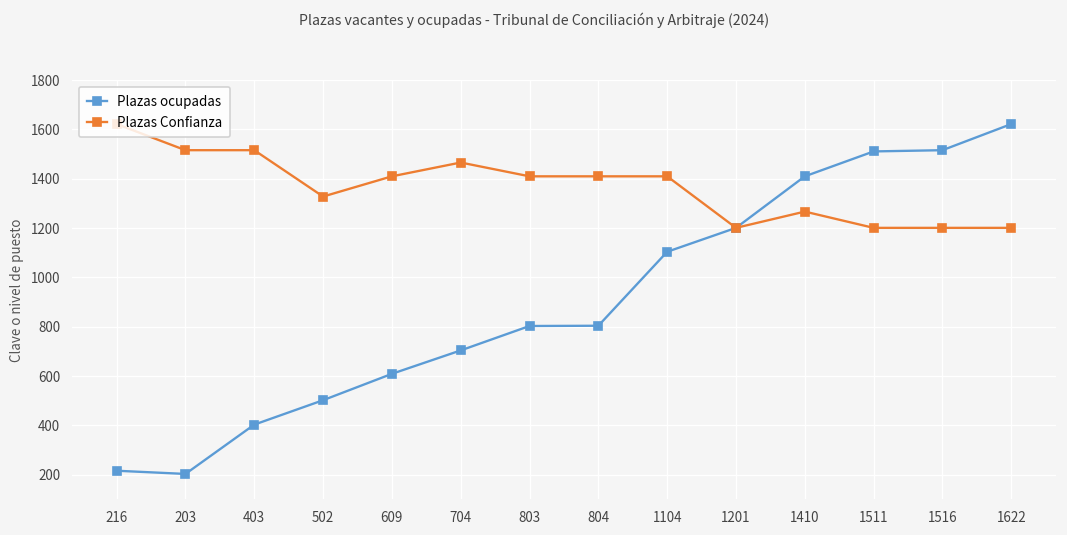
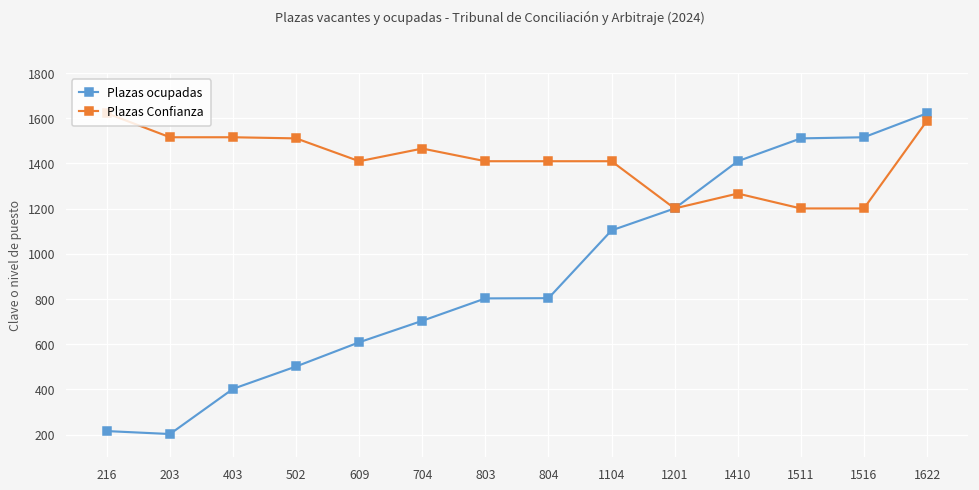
  {
    "Plazas ocupadas": {
      "216": 220,
      "203": 200,
      "403": 400,
      "502": 500,
      "609": 610,
      "704": 700,
      "803": 800,
      "804": 800,
      "1104": 1100,
      "1410": 1410,
      "1511": 1510,
      "1516": 1520,
      "1622": 1620
    },
    "Plazas Confianza": {
      "203": 1520,
      "403": 1520,
-     "502": 1330,
+     "502": 1510,
      "609": 1410,
      "704": 1470,
      "803": 1410,
      "804": 1410,
      "1104": 1410,
      "1410": 1270,
      "1511": 1200,
      "1516": 1200,
-     "1622": 1200
+     "1622": 1590
    }
  }
